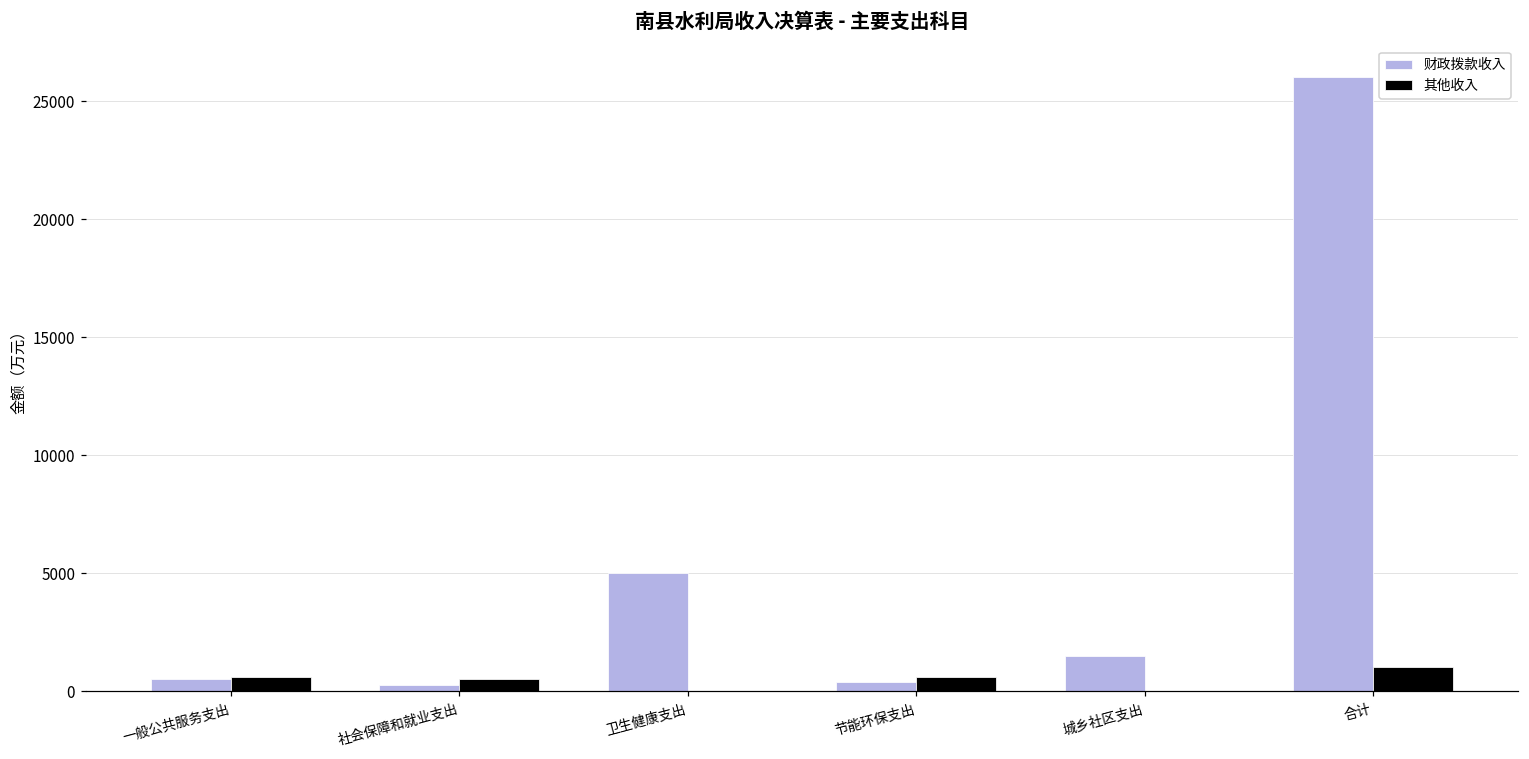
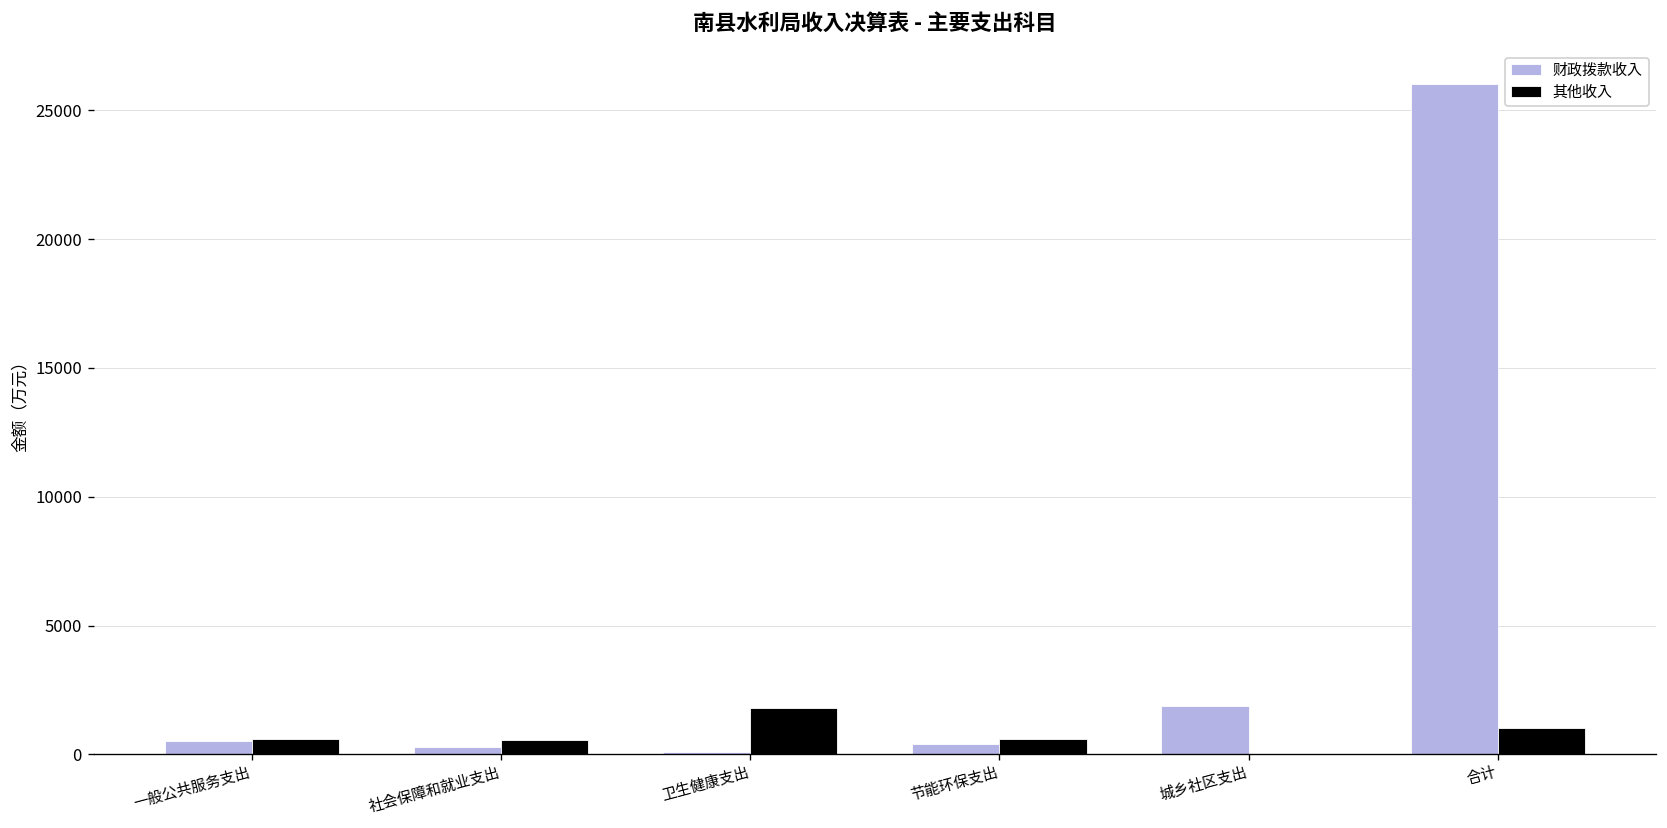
  {
    "财政拨款收入": {
      "一般公共服务支出": 500,
      "社会保障和就业支出": 300,
-     "卫生健康支出": 5000,
+     "卫生健康支出": 100,
      "节能环保支出": 400,
-     "城乡社区支出": 1500,
+     "城乡社区支出": 1900,
      "合计": 26000
    },
    "其他收入": {
      "一般公共服务支出": 600,
      "社会保障和就业支出": 500,
-     "卫生健康支出": 0,
+     "卫生健康支出": 1800,
      "节能环保支出": 600,
      "城乡社区支出": 0,
      "合计": 1000
    }
  }
